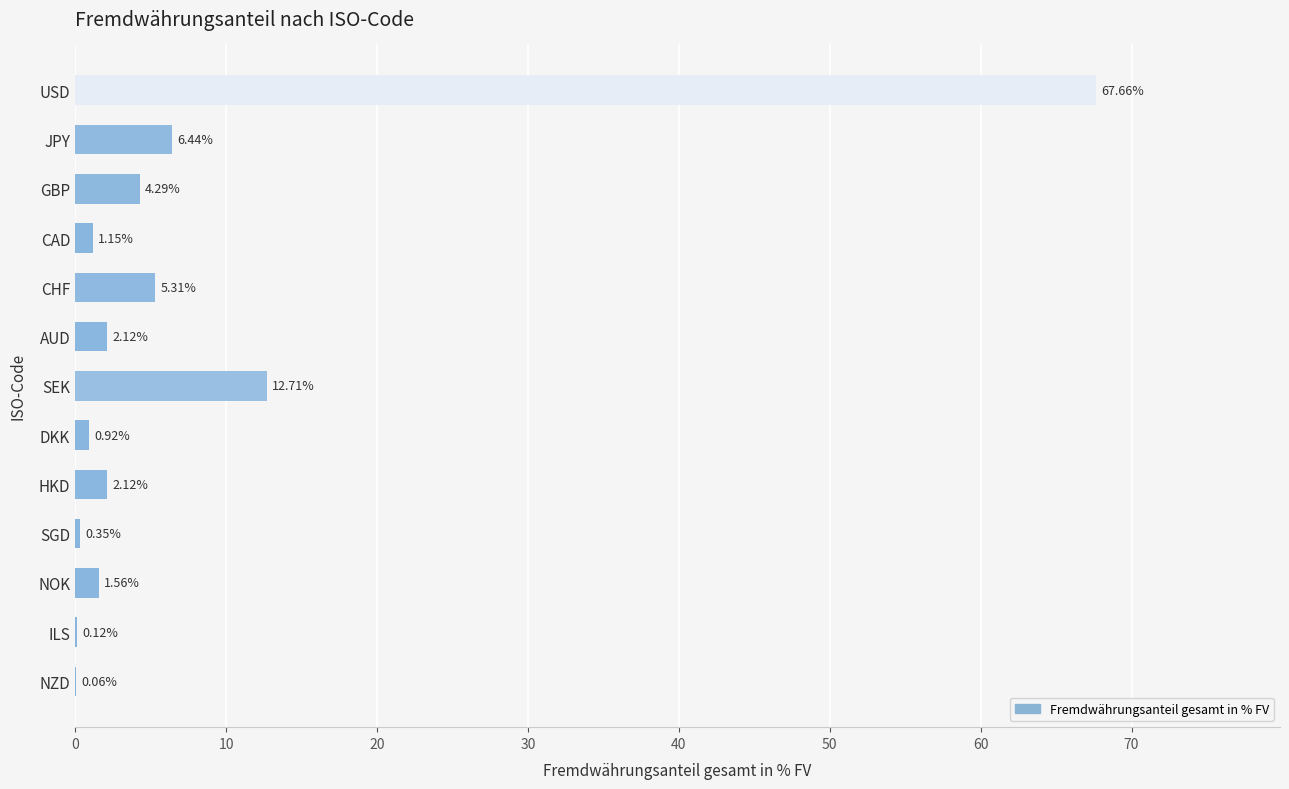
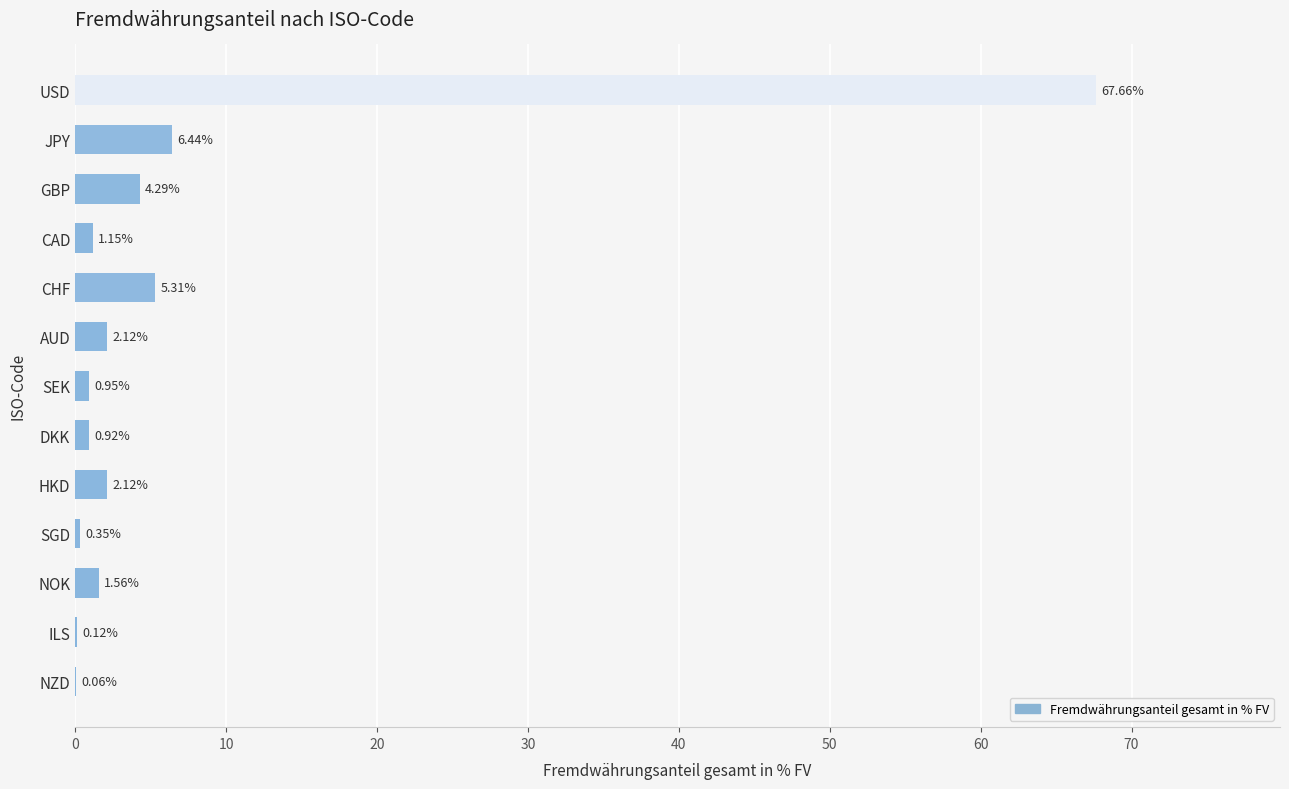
  {
    "USD": "67.66%",
    "JPY": "6.44%",
    "GBP": "4.29%",
    "CAD": "1.15%",
    "CHF": "5.31%",
    "AUD": "2.12%",
-   "SEK": "12.71%",
+   "SEK": "0.95%",
    "DKK": "0.92%",
    "HKD": "2.12%",
    "SGD": "0.35%",
    "NOK": "1.56%",
    "ILS": "0.12%",
    "NZD": "0.06%"
  }
